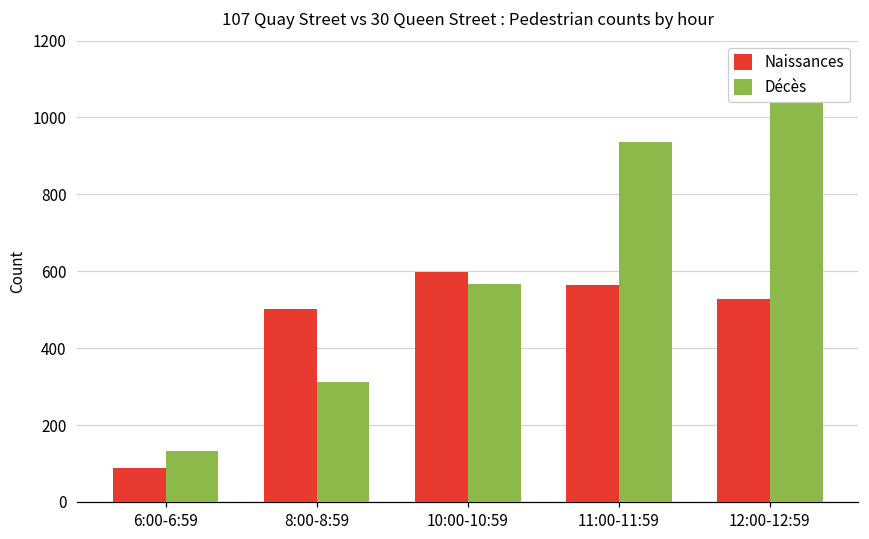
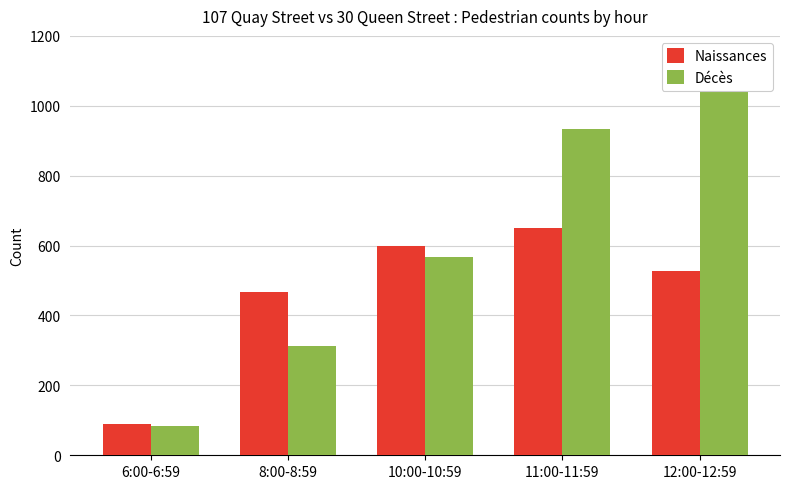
  {
    "Naissances": {
      "6:00-6:59": 90,
-     "8:00-8:59": 500,
+     "8:00-8:59": 470,
      "10:00-10:59": 600,
-     "11:00-11:59": 560,
+     "11:00-11:59": 650,
      "12:00-12:59": 530
    },
    "Décès": {
-     "6:00-6:59": 130,
+     "6:00-6:59": 80,
      "8:00-8:59": 310,
      "10:00-10:59": 570,
      "11:00-11:59": 940
    }
  }
